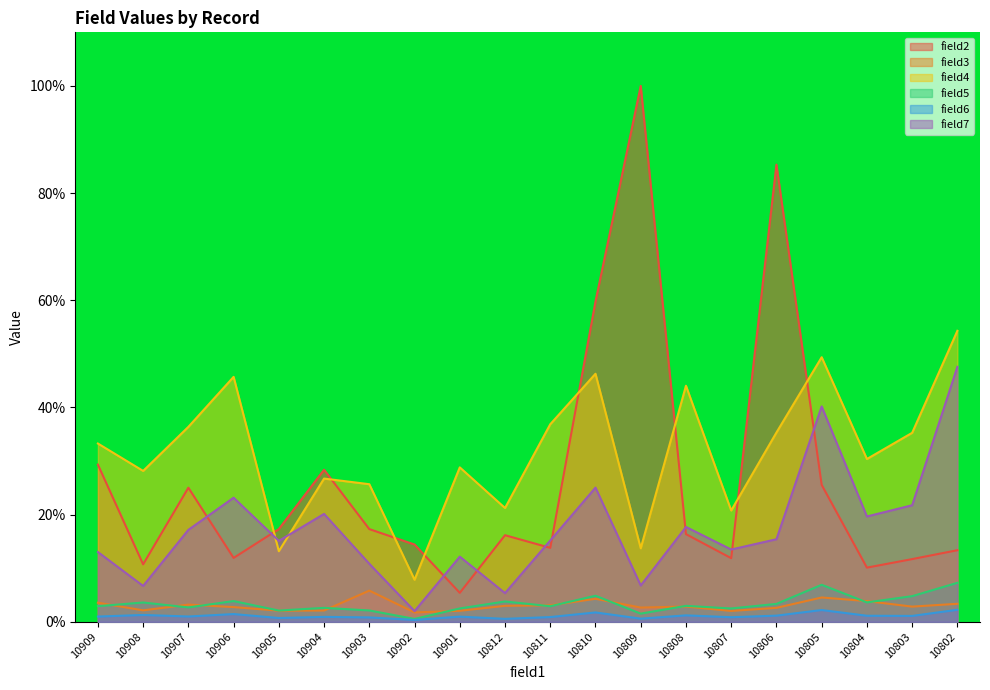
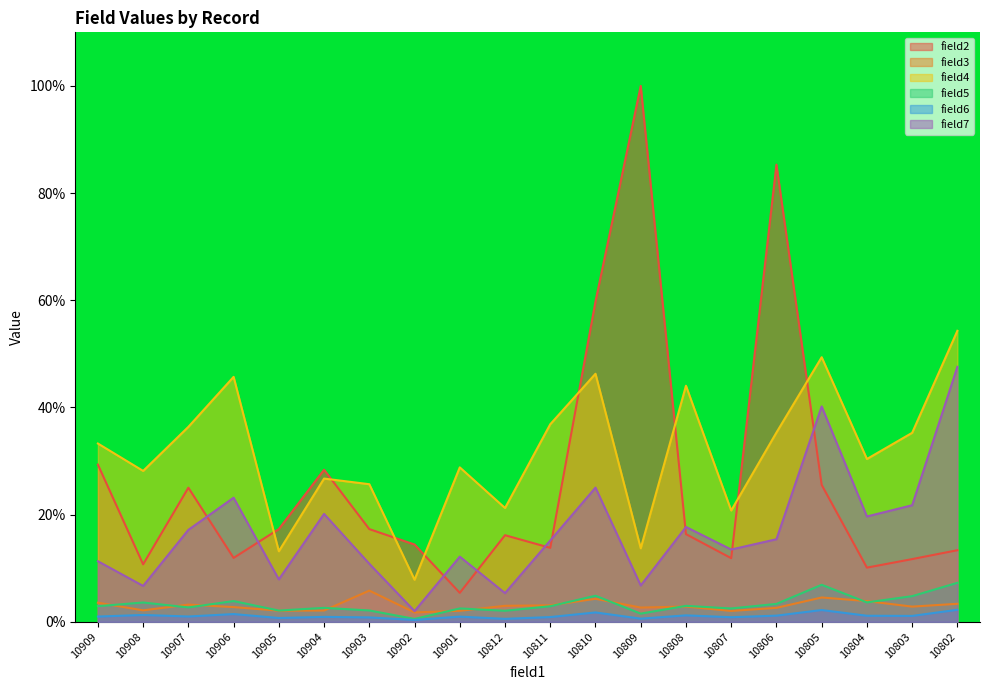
  {
    "field5": {
      "10909": "3%",
      "10908": "4%",
      "10907": "3%",
      "10906": "4%",
      "10904": "3%",
      "10903": "2%",
-     "10812": "4%",
+     "10812": "2%",
      "10810": "5%",
      "10809": "2%",
      "10806": "3%",
      "10805": "7%",
      "10803": "5%",
      "10802": "7%"
    },
    "field6": {
      "10909": "1%",
      "10908": "1%",
      "10907": "1%",
      "10906": "1%",
      "10905": "1%",
      "10904": "1%",
      "10903": "1%",
      "10901": "1%",
      "10812": "1%",
      "10811": "1%",
      "10810": "2%",
      "10809": "1%",
      "10808": "1%",
      "10807": "1%",
      "10806": "1%",
      "10805": "2%",
      "10804": "1%",
      "10803": "1%",
      "10802": "2%"
    },
    "field7": {
-     "10909": "13%",
+     "10909": "11%",
      "10908": "7%",
      "10907": "17%",
      "10906": "23%",
-     "10905": "15%",
+     "10905": "8%",
      "10904": "20%",
      "10903": "11%",
      "10901": "12%",
      "10812": "5%",
      "10811": "15%",
      "10810": "25%",
      "10809": "7%",
      "10808": "18%",
      "10807": "13%",
      "10806": "15%",
      "10805": "40%",
      "10804": "20%",
      "10803": "22%",
      "10802": "48%"
    }
  }
